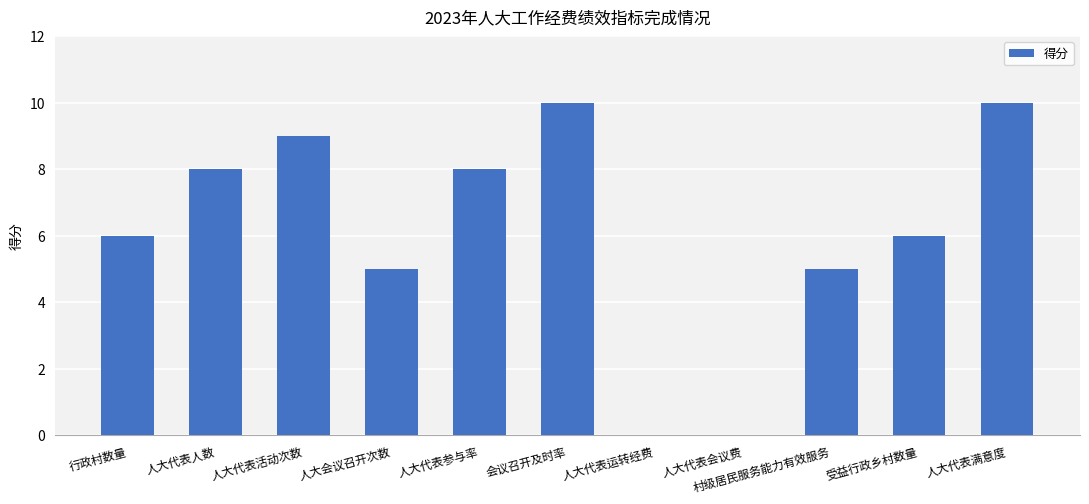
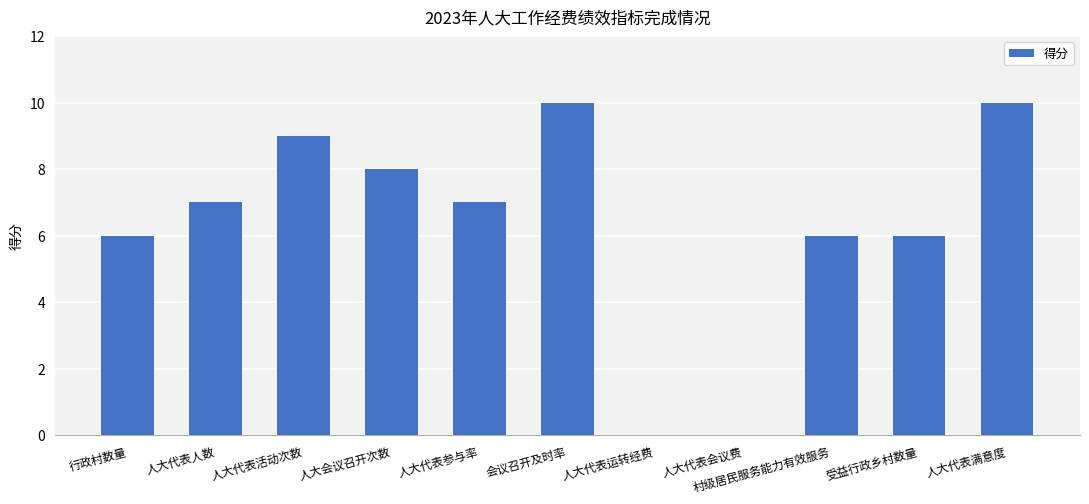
  {
    "行政村数量": 6,
-   "人大代表人数": 8,
+   "人大代表人数": 7,
    "人大代表活动次数": 9,
-   "人大会议召开次数": 5,
-   "人大代表参与率": 8,
+   "人大会议召开次数": 8,
+   "人大代表参与率": 7,
    "会议召开及时率": 10,
    "人大代表运转经费": 0,
    "人大代表会议费": 0,
-   "村级居民服务能力有效服务": 5,
+   "村级居民服务能力有效服务": 6,
    "受益行政乡村数量": 6,
    "人大代表满意度": 10
  }
